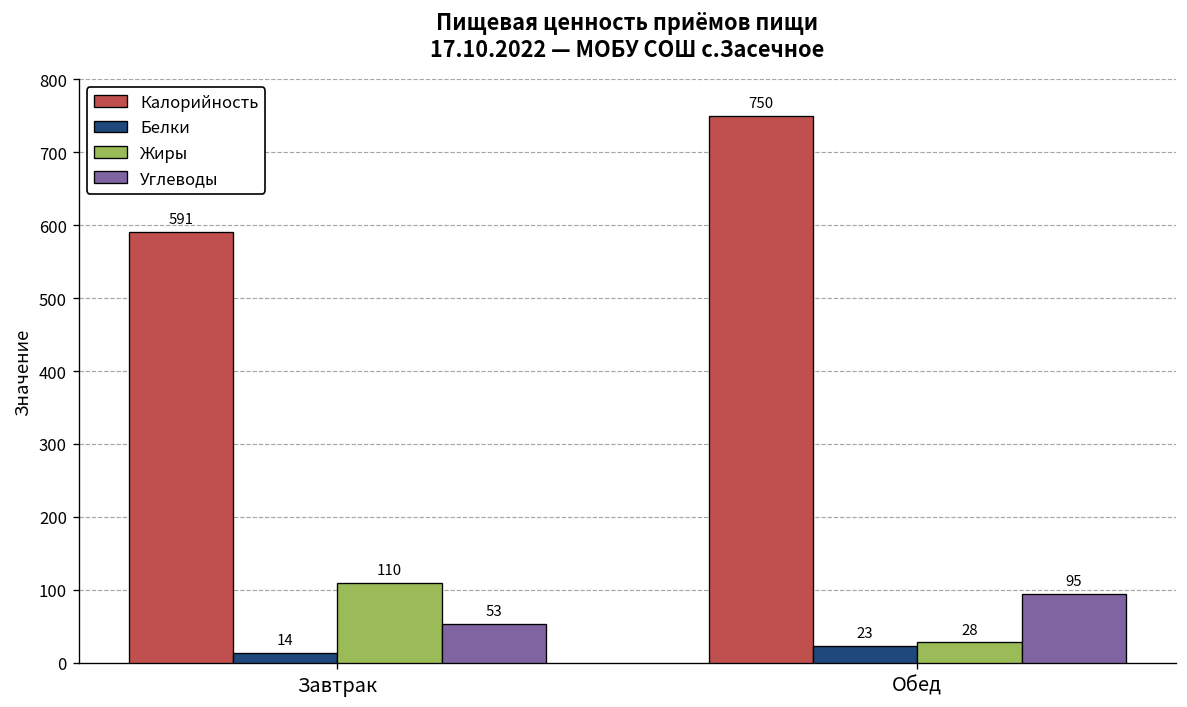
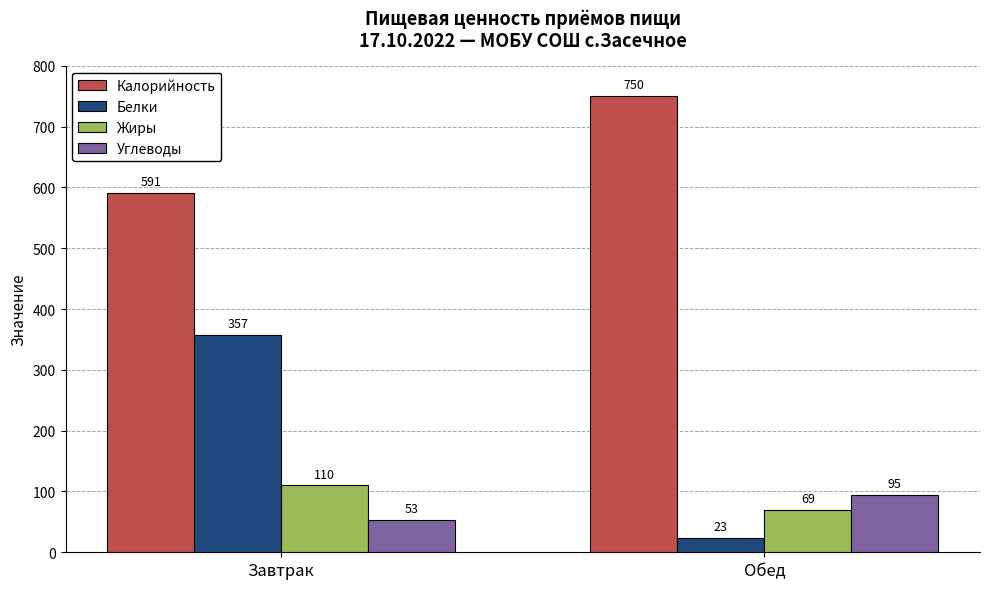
  {
    "Калорийность": {
      "Завтрак": 591,
      "Обед": 750
    },
    "Белки": {
-     "Завтрак": 14,
+     "Завтрак": 357,
      "Обед": 23
    },
    "Жиры": {
      "Завтрак": 110,
-     "Обед": 28
+     "Обед": 69
    },
    "Углеводы": {
      "Завтрак": 53,
      "Обед": 95
    }
  }
